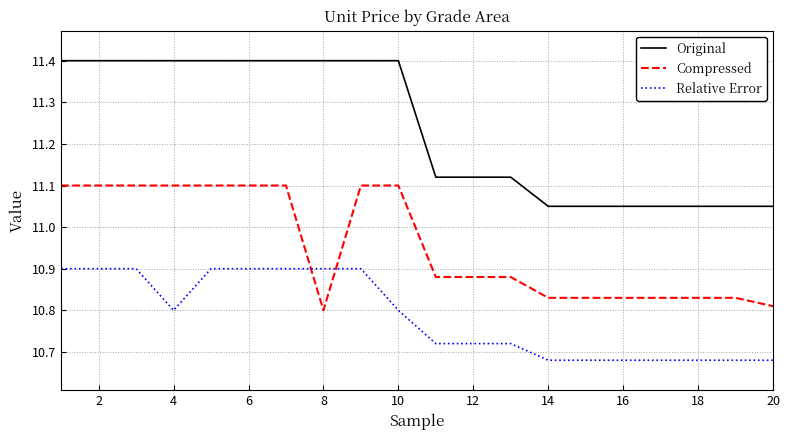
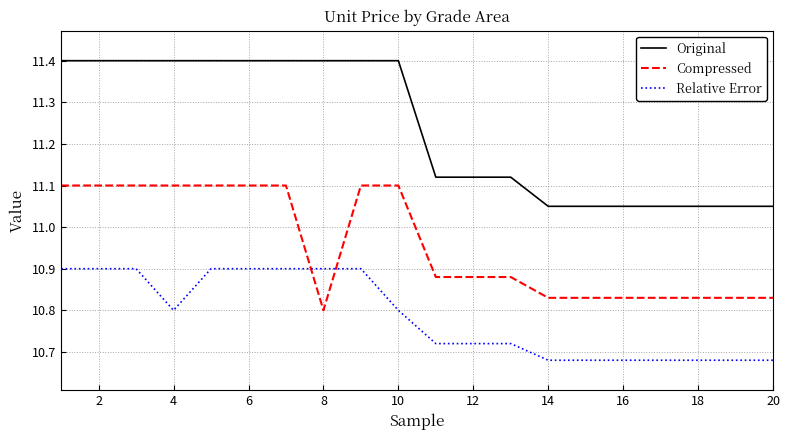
  {
    "Original": {
      "2": 11.40,
      "4": 11.40,
      "6": 11.40,
      "8": 11.40,
      "10": 11.40,
      "12": 11.12,
      "14": 11.05,
      "16": 11.05,
      "18": 11.05,
      "20": 11.05
    },
    "Compressed": {
      "2": 11.10,
      "4": 11.10,
      "6": 11.10,
      "8": 10.80,
      "10": 11.10,
      "12": 10.88,
      "14": 10.83,
      "16": 10.83,
      "18": 10.83,
-     "20": 10.81
+     "20": 10.83
    },
    "Relative Error": {
      "2": 10.90,
      "4": 10.80,
      "6": 10.90,
      "8": 10.90,
      "10": 10.80,
      "12": 10.72,
      "14": 10.68,
      "16": 10.68,
      "18": 10.68,
      "20": 10.68
    }
  }
